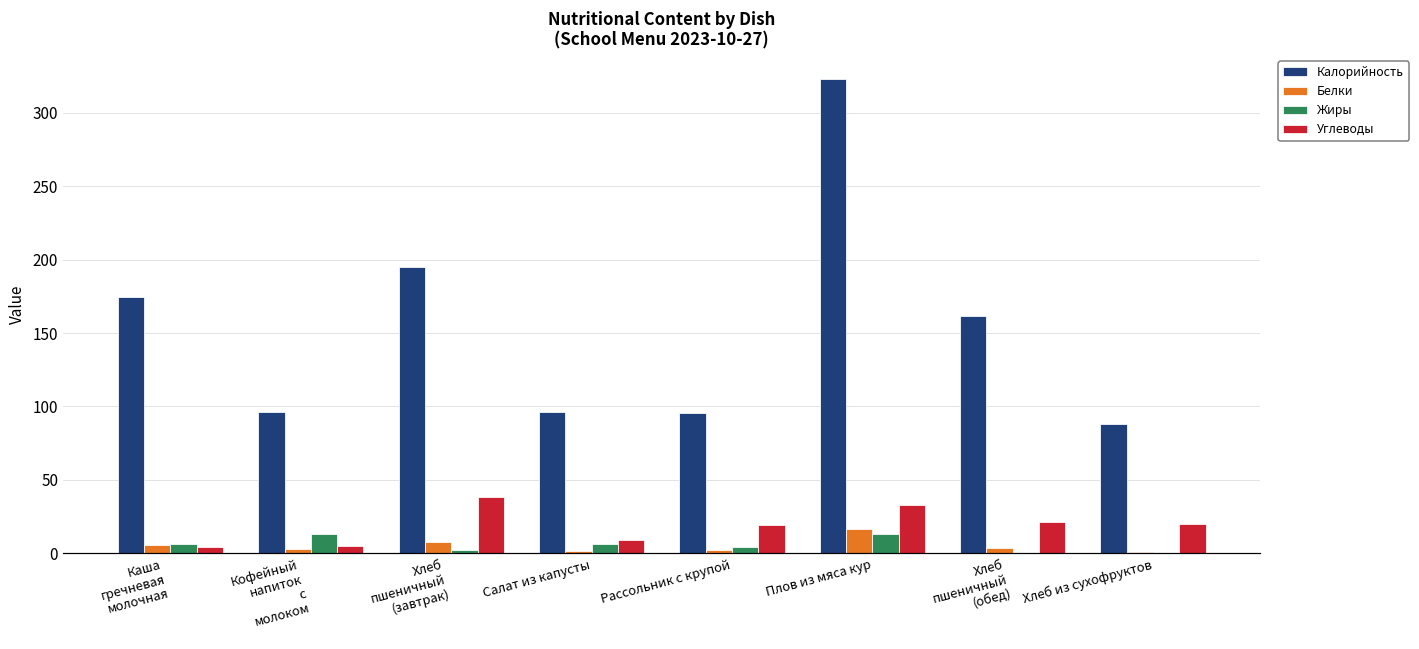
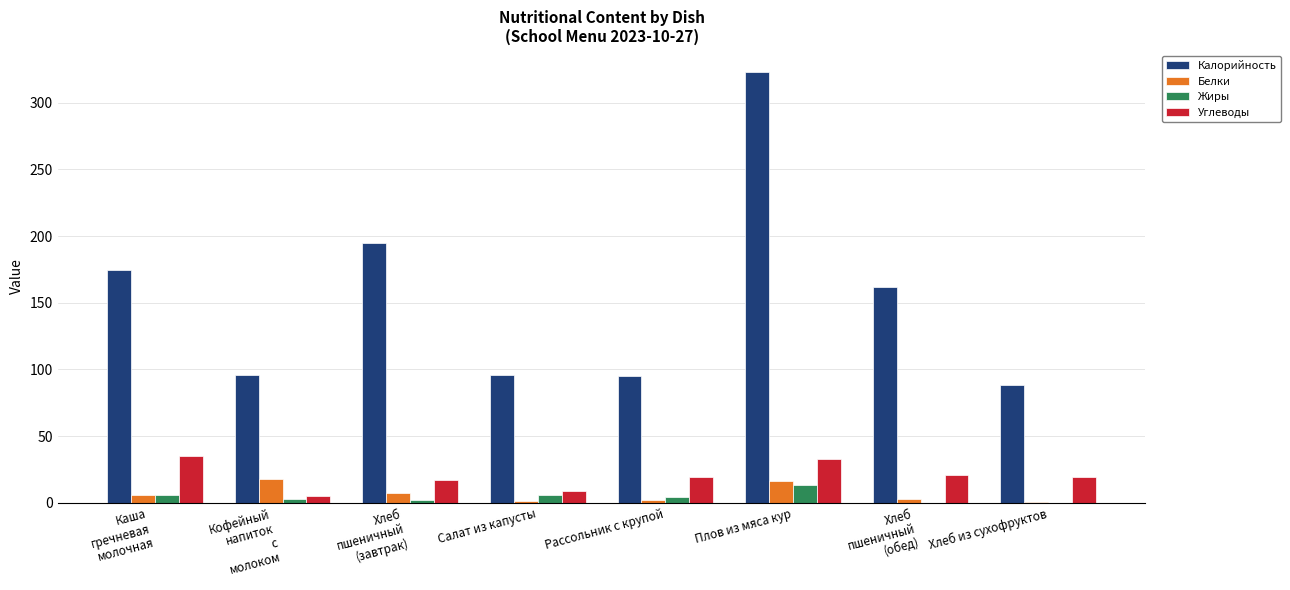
  {
    "Калорийность": {
      "Каша гречневая молочная": 175,
      "Кофейный напиток с молоком": 96,
      "Хлеб пшеничный (завтрак)": 195,
      "Салат из капусты": 96,
      "Рассольник с крупой": 95,
      "Плов из мяса кур": 323,
      "Хлеб пшеничный (обед)": 162,
      "Хлеб из сухофруктов": 88
    },
    "Белки": {
      "Каша гречневая молочная": 6,
-     "Кофейный напиток с молоком": 3,
+     "Кофейный напиток с молоком": 18,
      "Хлеб пшеничный (завтрак)": 8,
      "Рассольник с крупой": 2,
      "Плов из мяса кур": 16,
      "Хлеб пшеничный (обед)": 3
    },
    "Жиры": {
      "Каша гречневая молочная": 6,
-     "Кофейный напиток с молоком": 13,
+     "Кофейный напиток с молоком": 3,
      "Хлеб пшеничный (завтрак)": 2,
      "Салат из капусты": 6,
      "Рассольник с крупой": 4,
      "Плов из мяса кур": 13
    },
    "Углеводы": {
-     "Каша гречневая молочная": 4,
+     "Каша гречневая молочная": 35,
      "Кофейный напиток с молоком": 5,
-     "Хлеб пшеничный (завтрак)": 38,
+     "Хлеб пшеничный (завтрак)": 17,
      "Салат из капусты": 9,
      "Рассольник с крупой": 19,
      "Плов из мяса кур": 33,
      "Хлеб пшеничный (обед)": 21,
      "Хлеб из сухофруктов": 20
    }
  }
